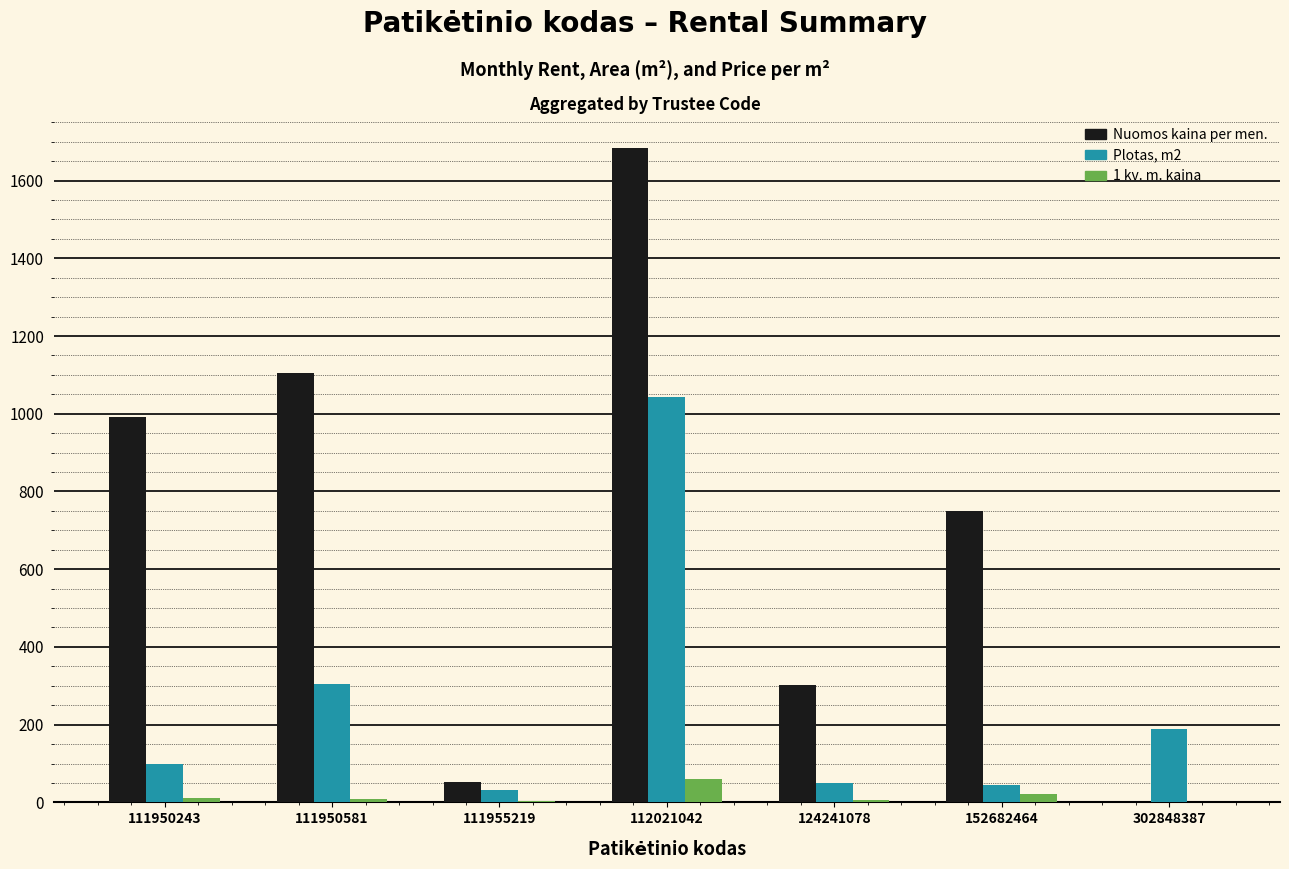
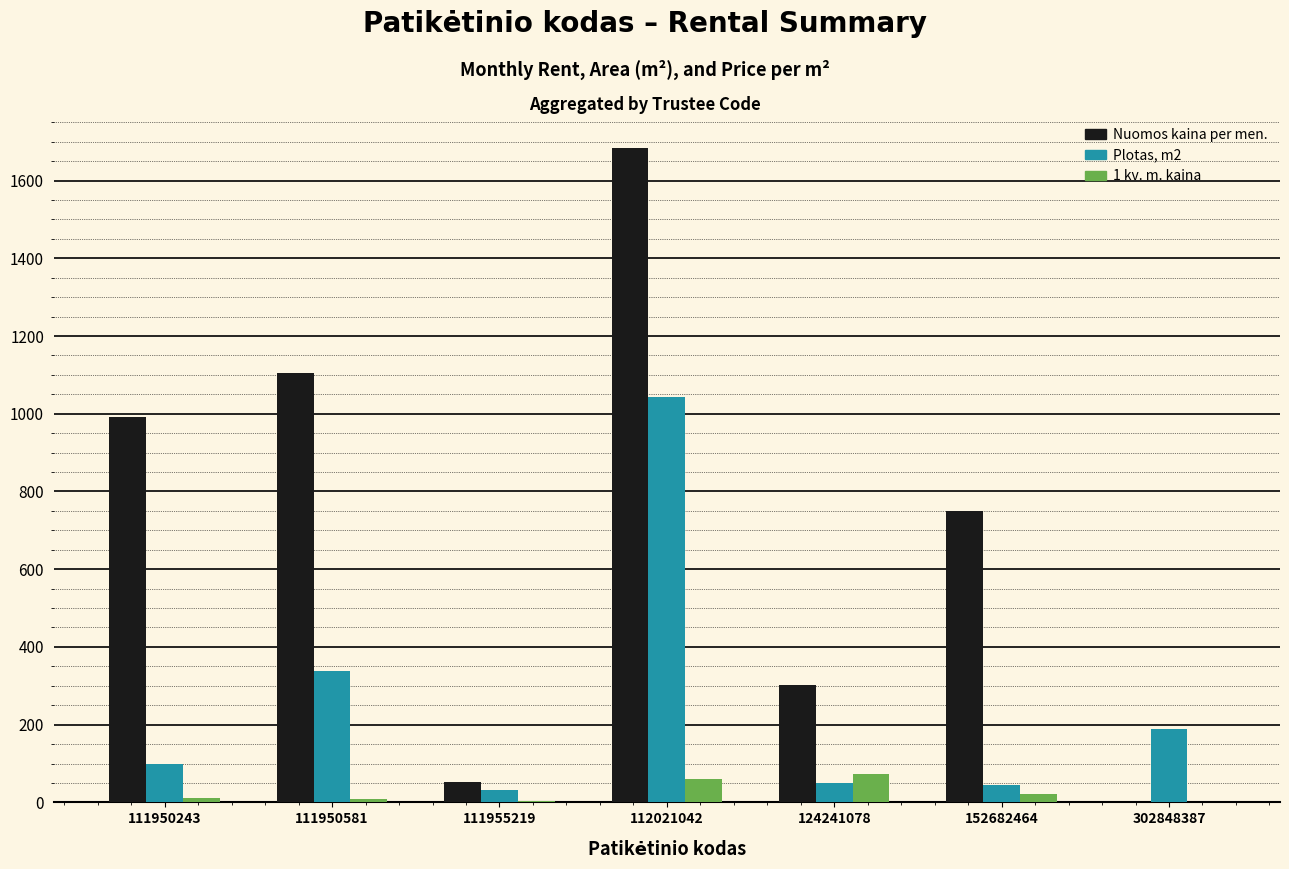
  {
    "Nuomos kaina per men.": {
      "111950243": 990,
      "111950581": 1110,
      "111955219": 50,
      "112021042": 1680,
      "124241078": 300,
      "152682464": 750,
      "302848387": 0
    },
    "Plotas, m2": {
      "111950243": 100,
-     "111950581": 310,
+     "111950581": 340,
      "111955219": 30,
      "112021042": 1040,
      "124241078": 50,
      "152682464": 50,
      "302848387": 190
    },
    "1 kv. m. kaina": {
      "111950243": 10,
      "111950581": 10,
      "112021042": 60,
-     "124241078": 10,
+     "124241078": 70,
      "152682464": 20,
      "302848387": 0
    }
  }
